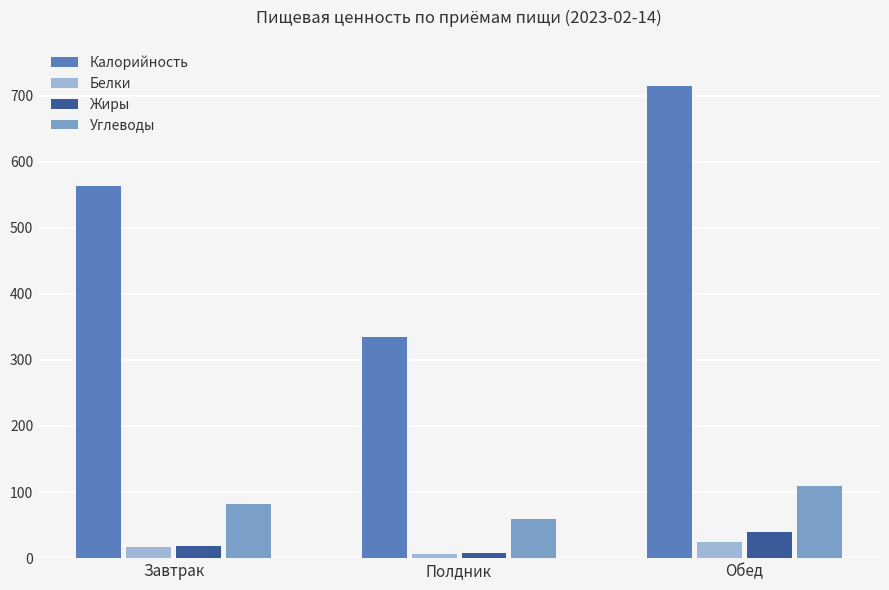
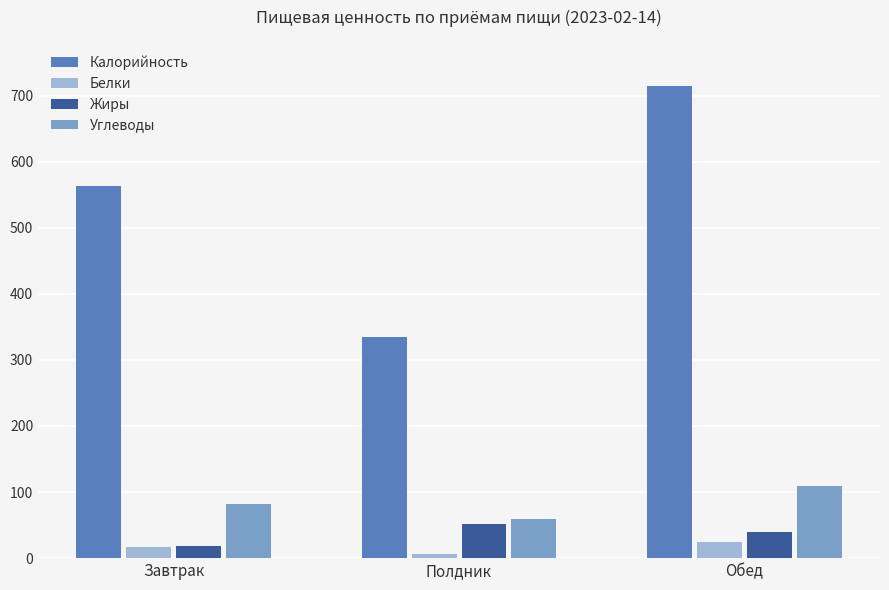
  {
    "Жиры": {
      "Завтрак": 20,
-     "Полдник": 10,
+     "Полдник": 50,
      "Обед": 40
    }
  }
